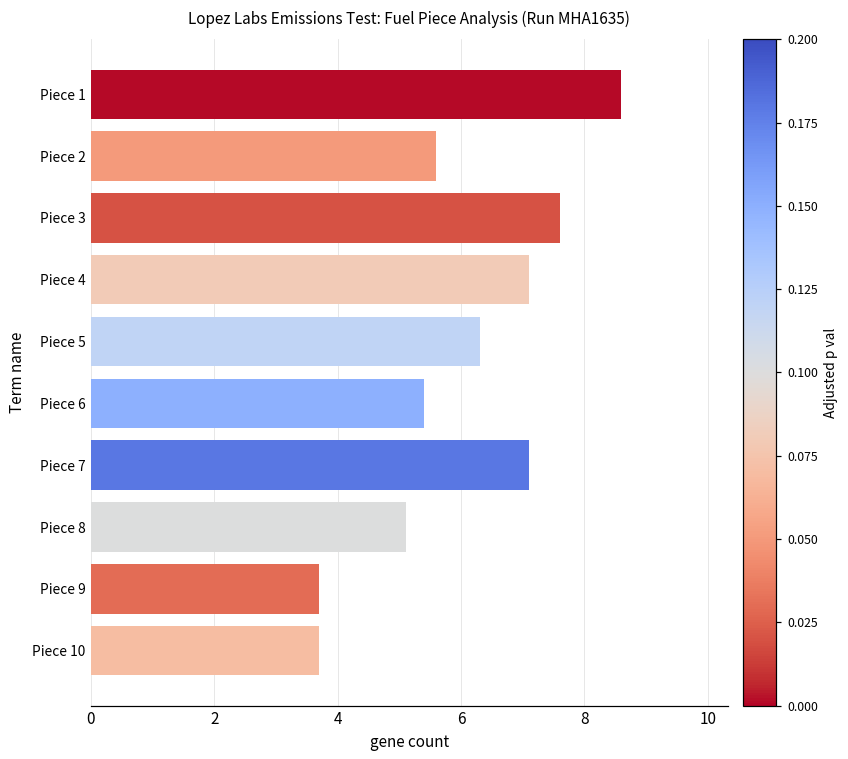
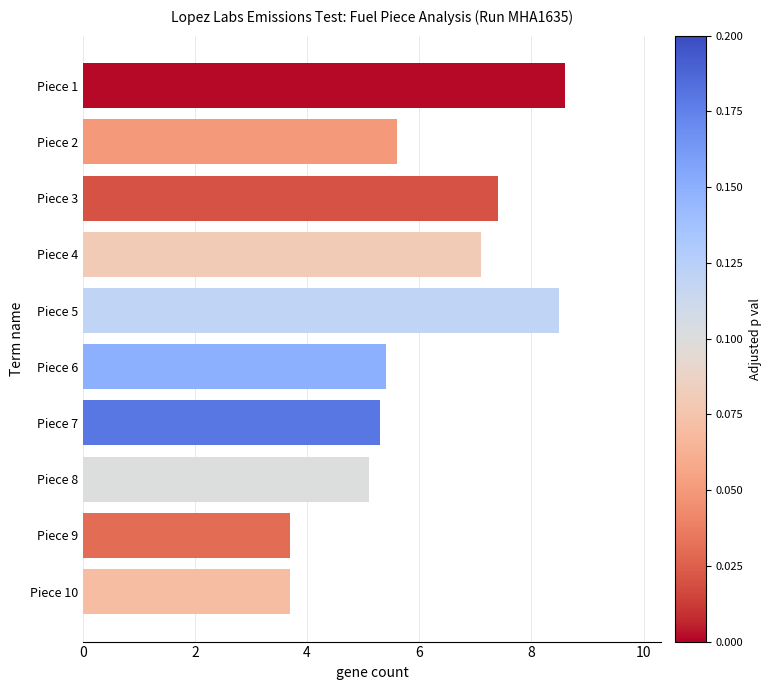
  {
    "Piece 1": 8.6,
    "Piece 2": 5.6,
-   "Piece 3": 7.6,
+   "Piece 3": 7.4,
    "Piece 4": 7.1,
-   "Piece 5": 6.3,
+   "Piece 5": 8.5,
    "Piece 6": 5.4,
-   "Piece 7": 7.1,
+   "Piece 7": 5.3,
    "Piece 8": 5.1,
    "Piece 9": 3.7,
    "Piece 10": 3.7
  }
